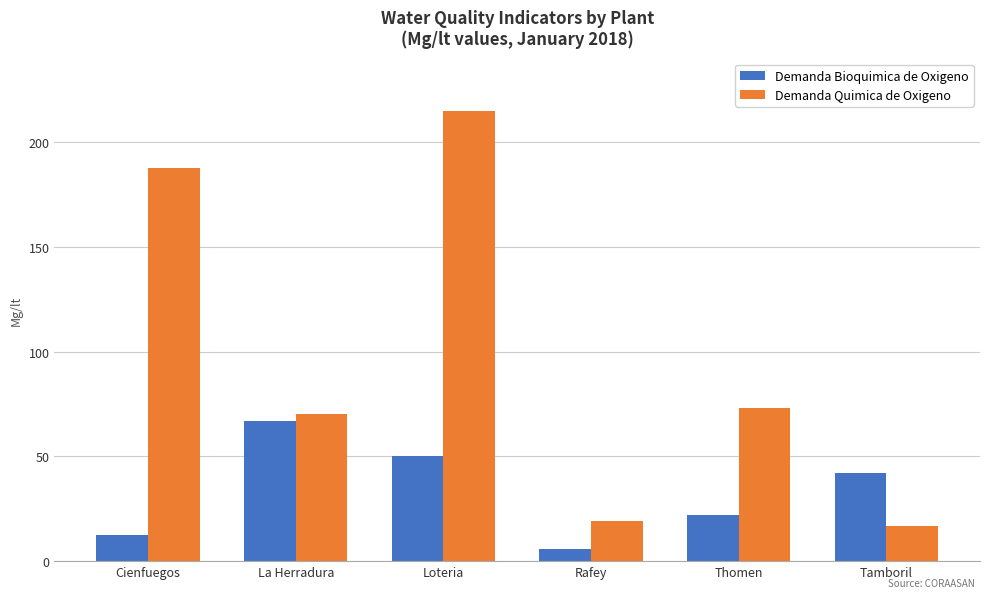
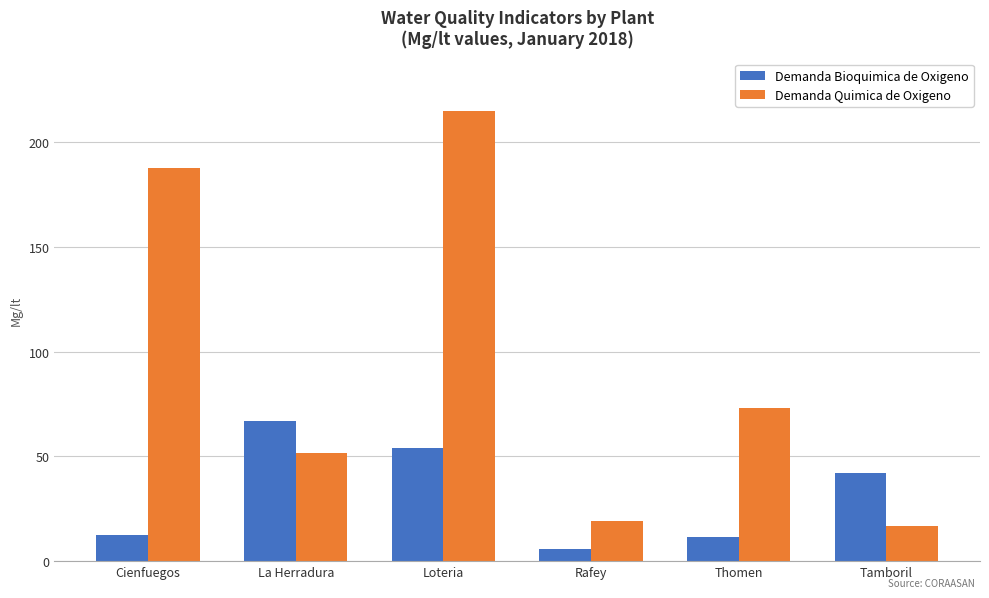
  {
    "Demanda Bioquimica de Oxigeno": {
      "Cienfuegos": 13,
      "La Herradura": 67,
-     "Loteria": 50,
+     "Loteria": 54,
      "Rafey": 6,
-     "Thomen": 22,
+     "Thomen": 12,
      "Tamboril": 42
    },
    "Demanda Quimica de Oxigeno": {
      "Cienfuegos": 188,
-     "La Herradura": 70,
+     "La Herradura": 52,
      "Loteria": 215,
      "Rafey": 19,
      "Thomen": 73,
      "Tamboril": 17
    }
  }
